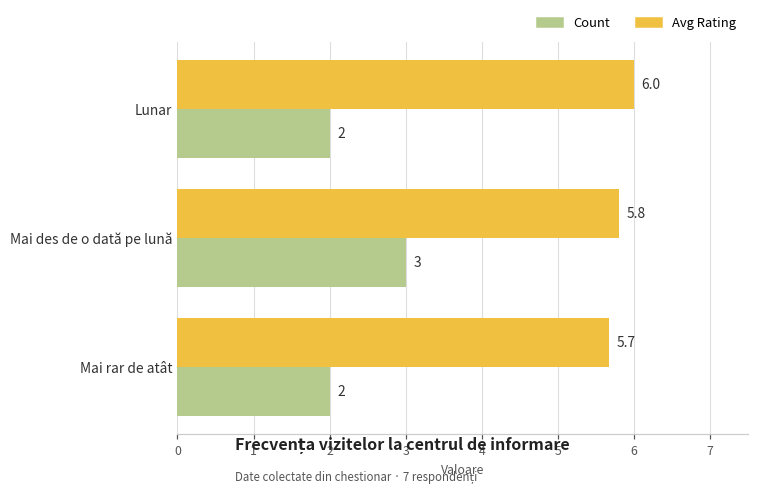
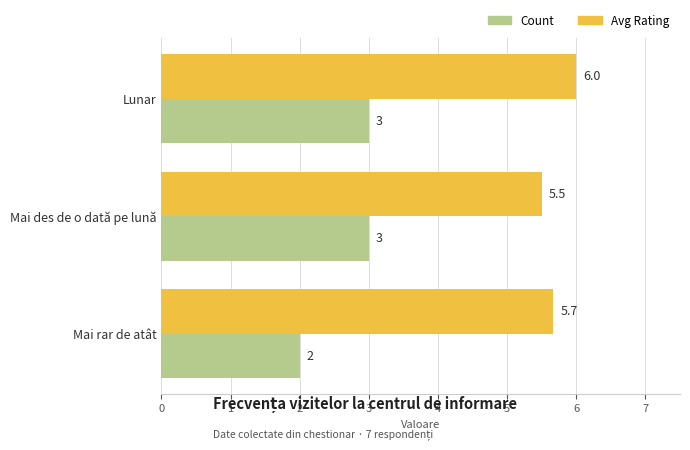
  {
    "Count": {
-     "Lunar": 2,
+     "Lunar": 3,
      "Mai des de o dată pe lună": 3,
      "Mai rar de atât": 2
    },
    "Avg Rating": {
      "Lunar": 6.0,
-     "Mai des de o dată pe lună": 5.8,
+     "Mai des de o dată pe lună": 5.5,
      "Mai rar de atât": 5.7
    }
  }
